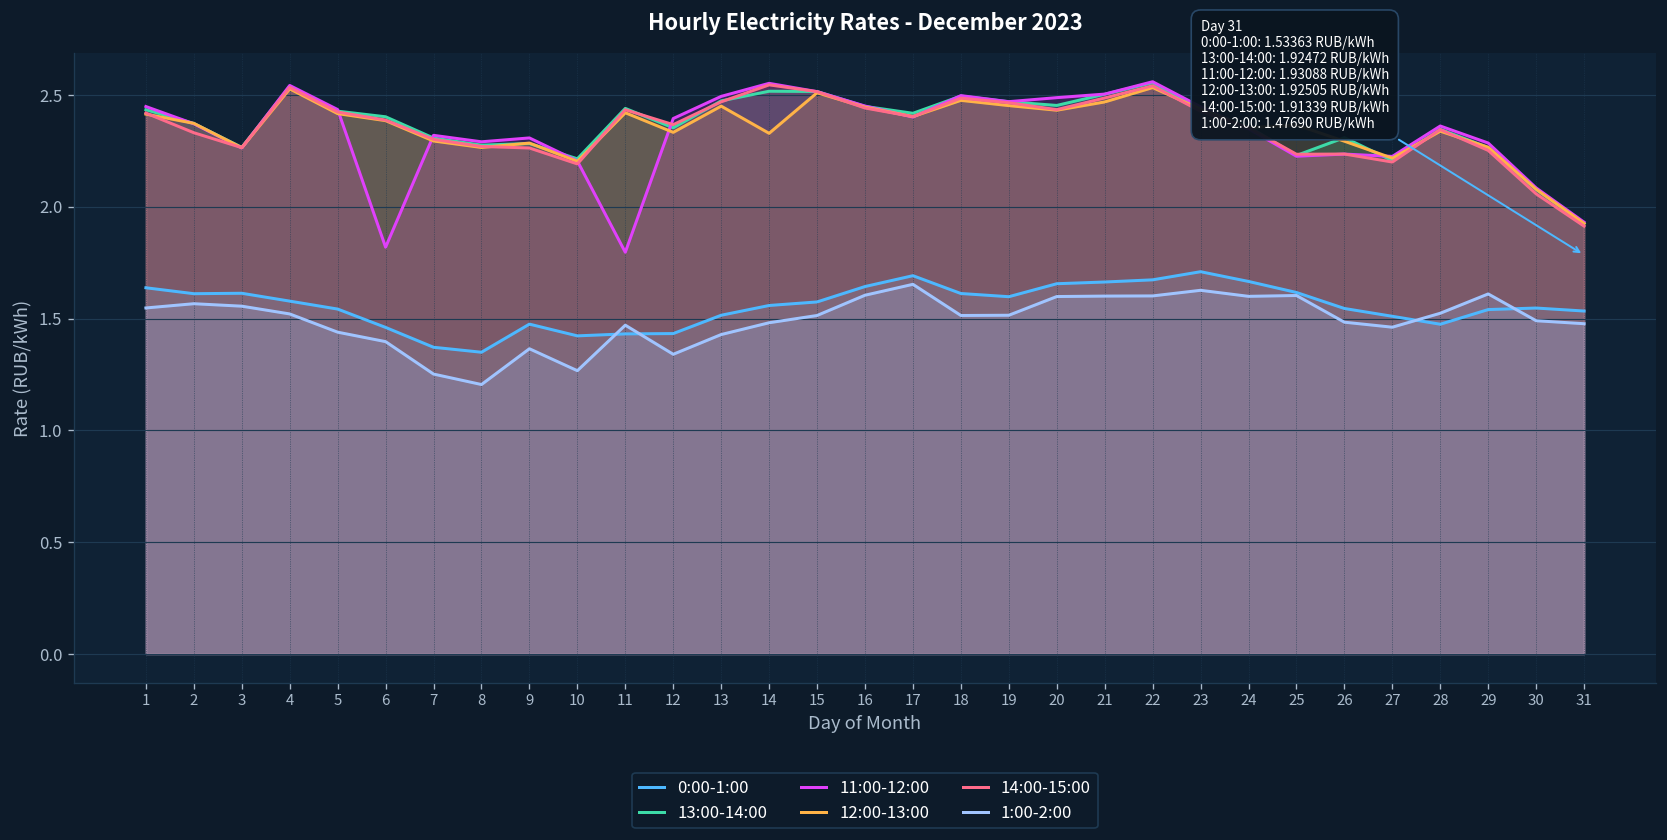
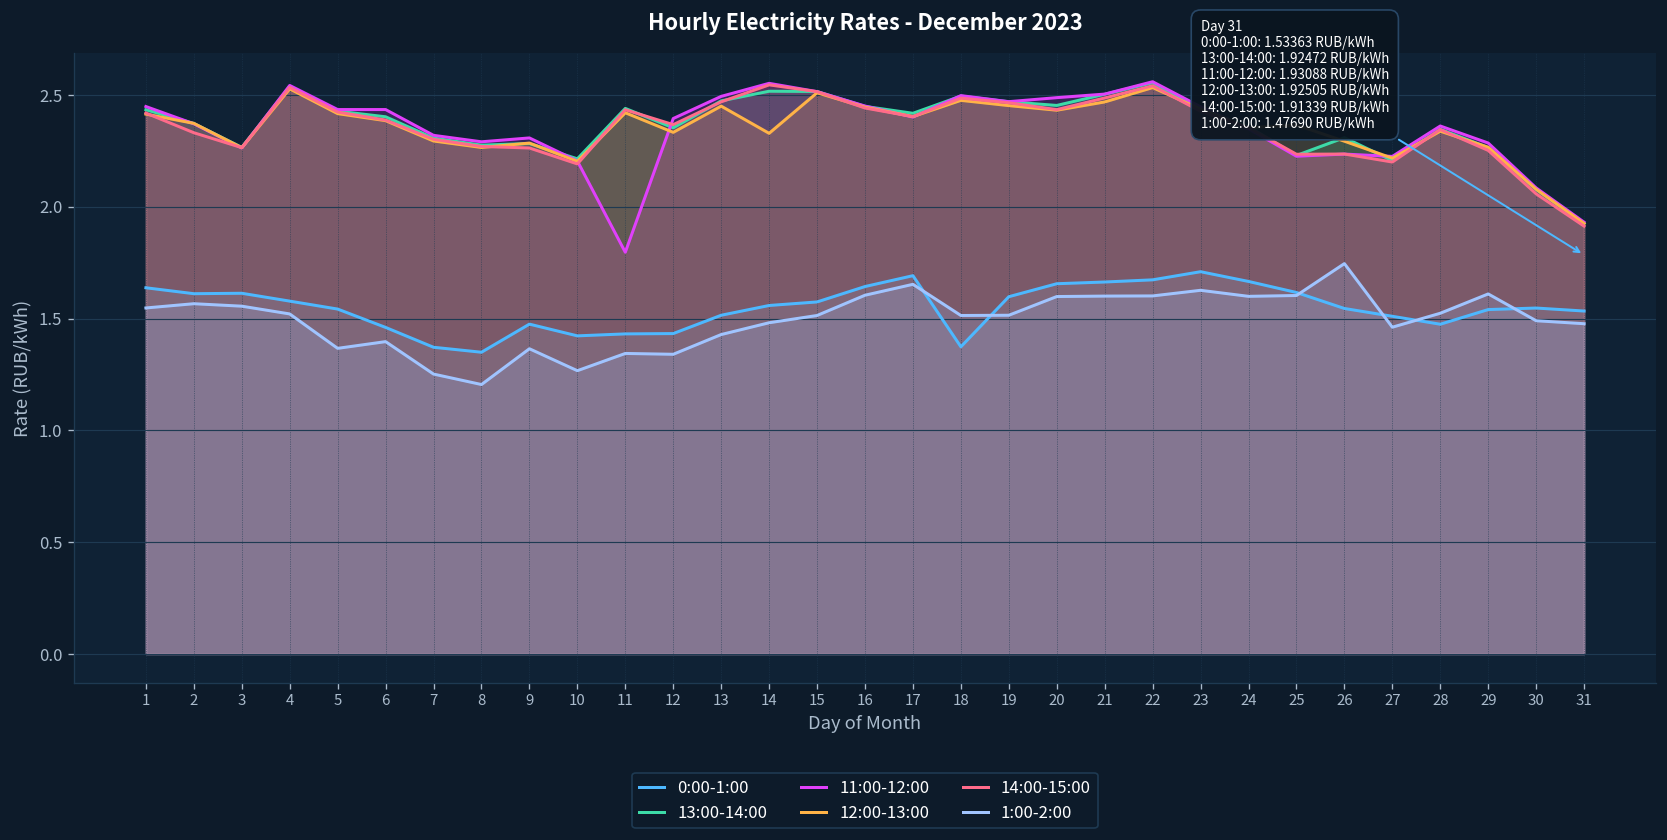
  {
    "0:00-1:00": {
      "1": 1.64,
      "2": 1.61,
      "3": 1.61,
      "4": 1.58,
      "5": 1.54,
      "6": 1.46,
      "7": 1.37,
      "8": 1.35,
      "9": 1.48,
      "10": 1.42,
      "11": 1.43,
      "12": 1.43,
      "13": 1.51,
      "14": 1.56,
      "15": 1.57,
      "16": 1.64,
      "17": 1.69,
-     "18": 1.61,
+     "18": 1.37,
      "19": 1.60,
      "20": 1.66,
      "21": 1.66,
      "22": 1.67,
      "23": 1.71,
      "24": 1.67,
      "26": 1.55,
      "27": 1.51,
      "28": 1.47,
      "29": 1.54,
      "30": 1.55,
      "31": 1.53
    },
    "13:00-14:00": {
      "1": 2.43,
      "6": 2.40,
      "12": 2.35,
      "14": 2.52,
      "17": 2.42,
      "20": 2.45
    },
    "11:00-12:00": {
      "1": 2.45,
-     "6": 1.82,
+     "6": 2.43,
      "8": 2.29,
      "9": 2.31,
      "11": 1.80,
      "12": 2.39,
      "13": 2.49,
      "20": 2.49
    },
    "12:00-13:00": {
      "11": 2.42,
      "12": 2.33,
      "13": 2.45,
      "14": 2.33,
      "21": 2.47
    },
    "14:00-15:00": {
      "2": 2.33,
      "9": 2.26,
      "12": 2.37,
      "21": 2.49
    },
    "1:00-2:00": {
      "1": 1.55,
      "2": 1.57,
      "3": 1.56,
      "4": 1.52,
-     "5": 1.44,
+     "5": 1.37,
      "6": 1.40,
      "7": 1.25,
      "8": 1.20,
      "9": 1.36,
      "10": 1.27,
-     "11": 1.47,
+     "11": 1.34,
      "12": 1.34,
      "13": 1.43,
      "14": 1.48,
      "15": 1.51,
      "16": 1.60,
      "17": 1.65,
      "18": 1.51,
      "19": 1.51,
      "20": 1.60,
      "21": 1.60,
      "22": 1.60,
      "23": 1.63,
      "24": 1.60,
-     "26": 1.48,
+     "26": 1.75,
      "27": 1.46,
      "28": 1.52,
      "29": 1.61,
      "30": 1.49,
      "31": 1.48
    }
  }
